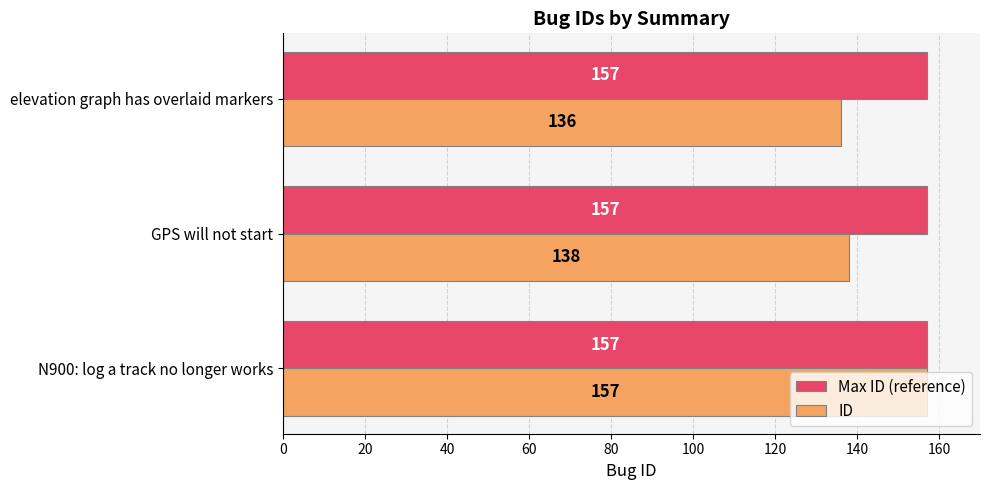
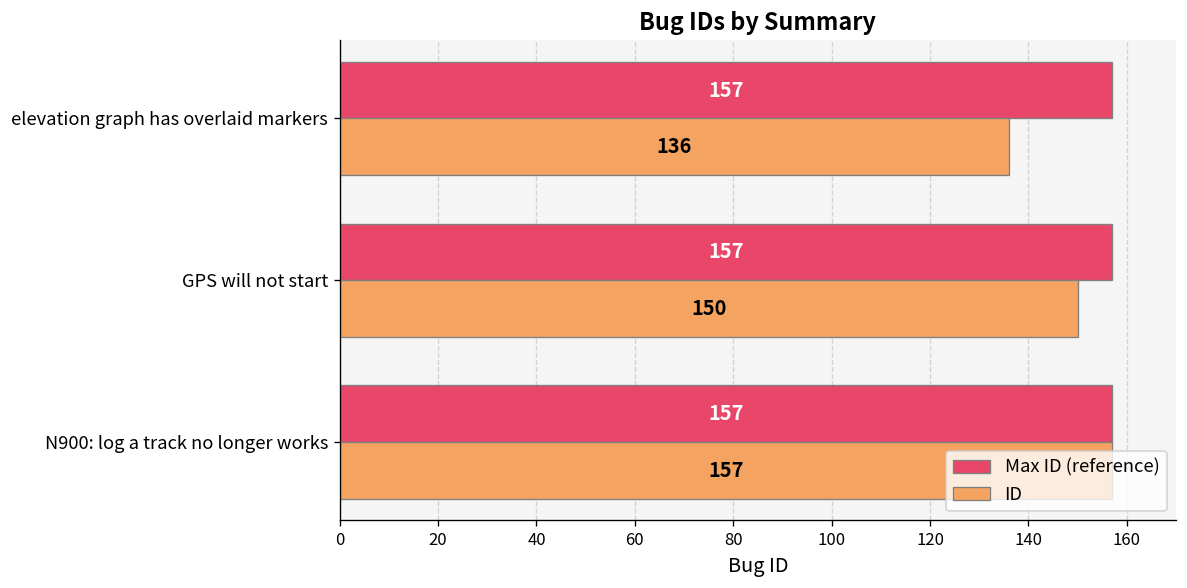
  {
    "Max ID (reference)": {
      "elevation graph has overlaid markers": 157,
      "GPS will not start": 157,
      "N900: log a track no longer works": 157
    },
    "ID": {
      "elevation graph has overlaid markers": 136,
-     "GPS will not start": 138
+     "GPS will not start": 150
    }
  }
